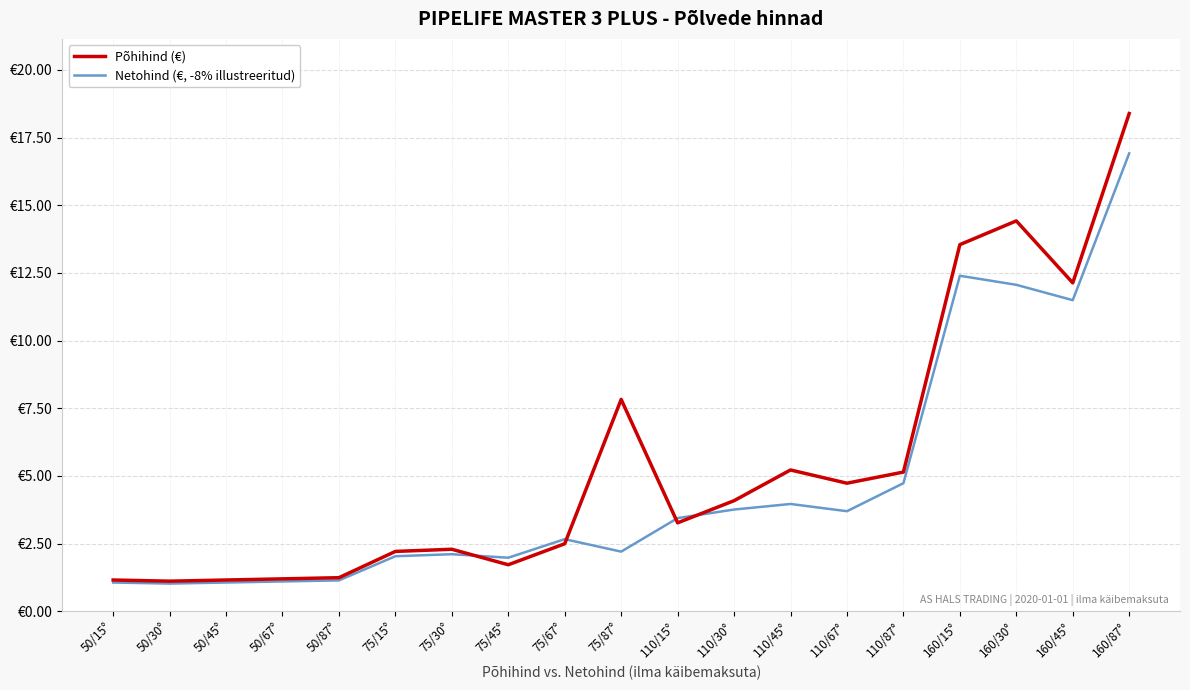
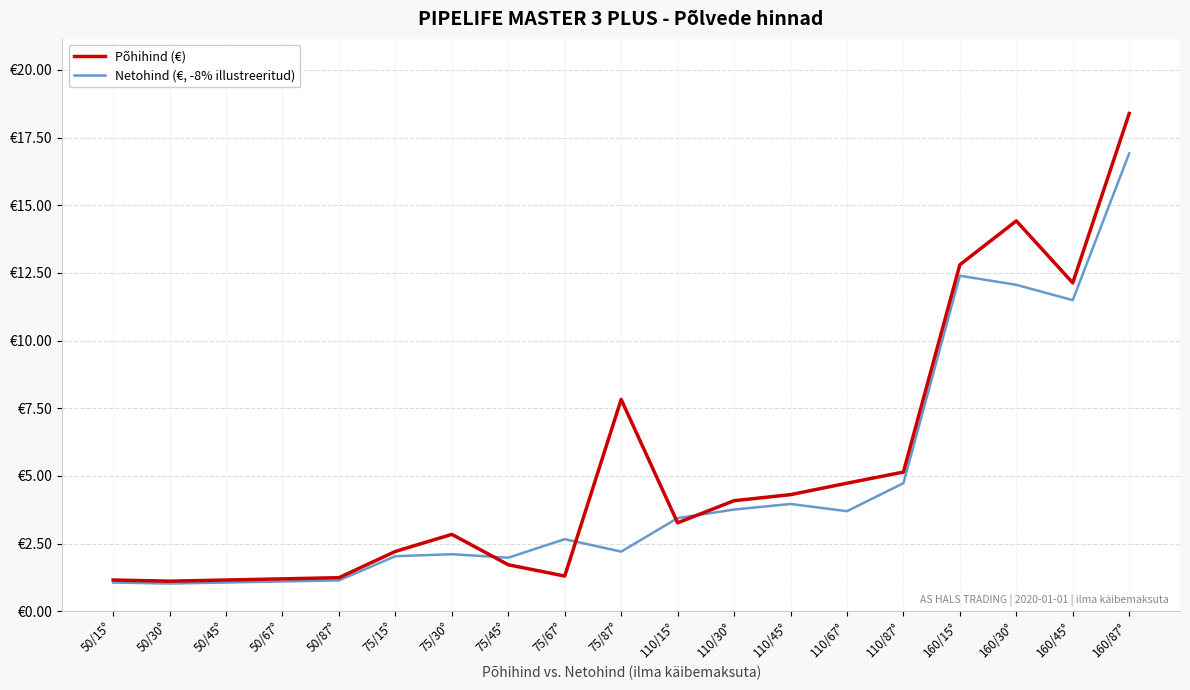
  {
    "Põhihind (€)": {
      "50/87°": "€1.2",
      "75/15°": "€2.2",
-     "75/30°": "€2.3",
+     "75/30°": "€2.8",
      "75/45°": "€1.7",
-     "75/67°": "€2.5",
+     "75/67°": "€1.3",
      "75/87°": "€7.8",
      "110/15°": "€3.3",
      "110/30°": "€4.1",
-     "110/45°": "€5.2",
+     "110/45°": "€4.3",
      "110/67°": "€4.7",
      "110/87°": "€5.1",
-     "160/15°": "€13.5",
+     "160/15°": "€12.8",
      "160/30°": "€14.4",
      "160/45°": "€12.1",
      "160/87°": "€18.4"
    },
    "Netohind (€, -8% illustreeritud)": {
      "50/87°": "€1.1",
      "75/15°": "€2.0",
      "75/30°": "€2.1",
      "75/45°": "€2.0",
      "75/67°": "€2.7",
      "75/87°": "€2.2",
      "110/15°": "€3.4",
      "110/30°": "€3.8",
      "110/45°": "€4.0",
      "110/67°": "€3.7",
      "110/87°": "€4.7",
      "160/15°": "€12.4",
      "160/30°": "€12.1",
      "160/45°": "€11.5",
      "160/87°": "€16.9"
    }
  }
